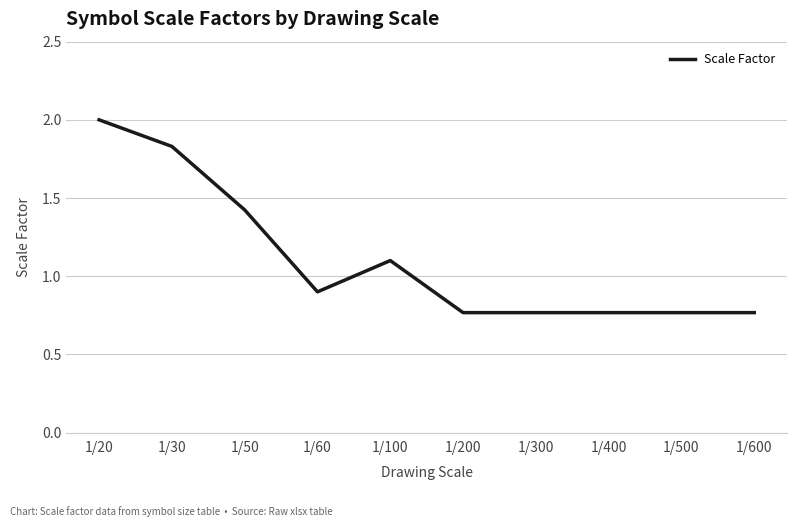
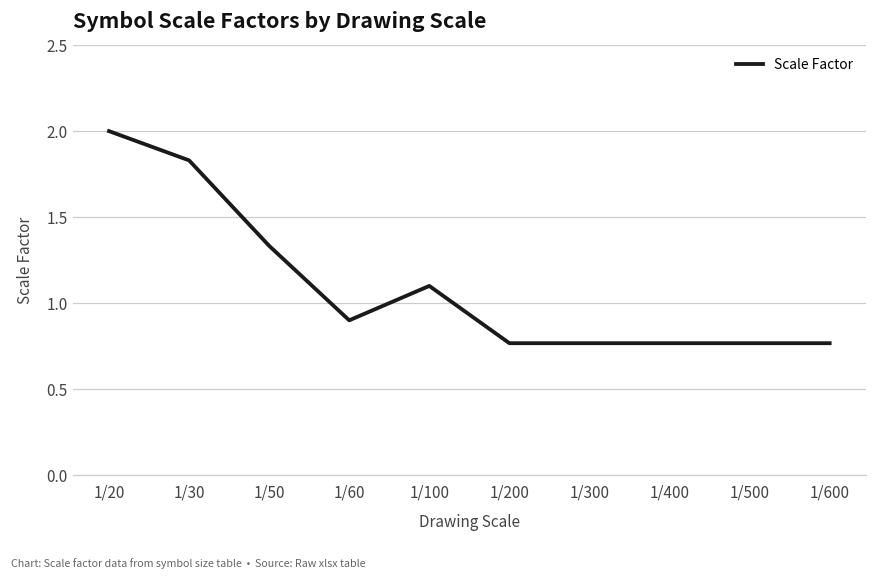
  {
    "1/20": 2.00,
    "1/30": 1.83,
-   "1/50": 1.42,
+   "1/50": 1.33,
    "1/60": 0.90,
    "1/100": 1.10,
    "1/200": 0.77,
    "1/300": 0.77,
    "1/400": 0.77,
    "1/500": 0.77,
    "1/600": 0.77
  }
